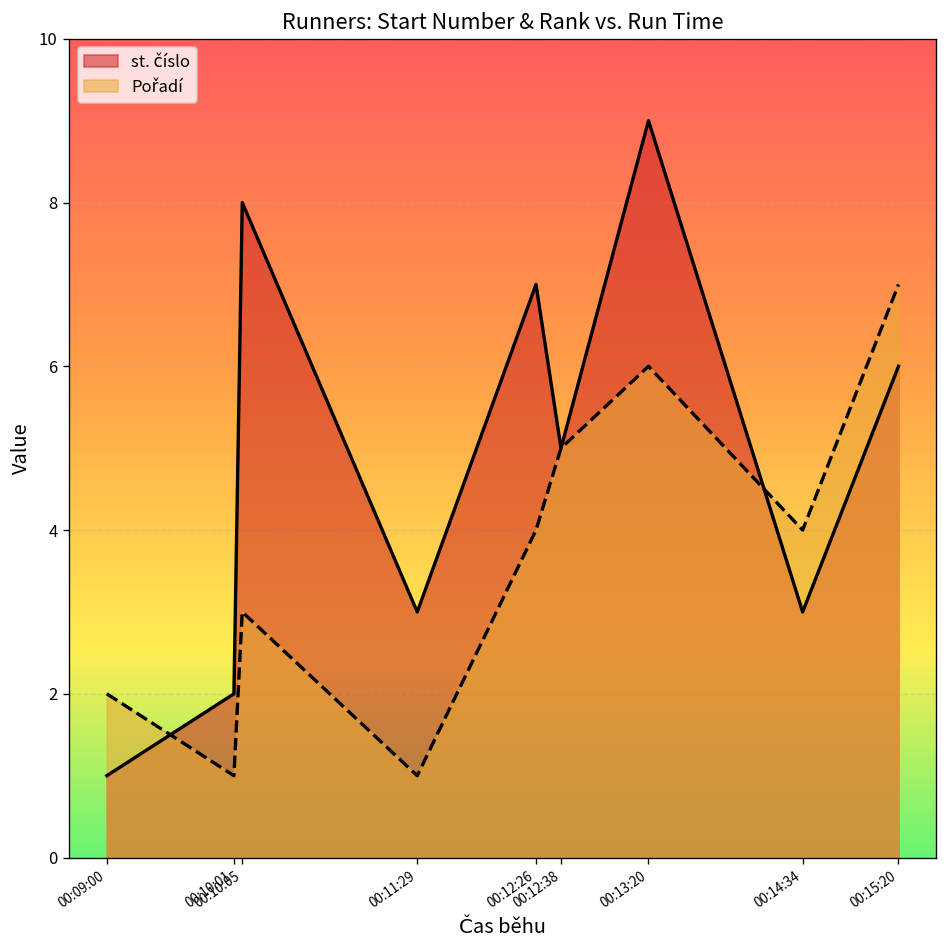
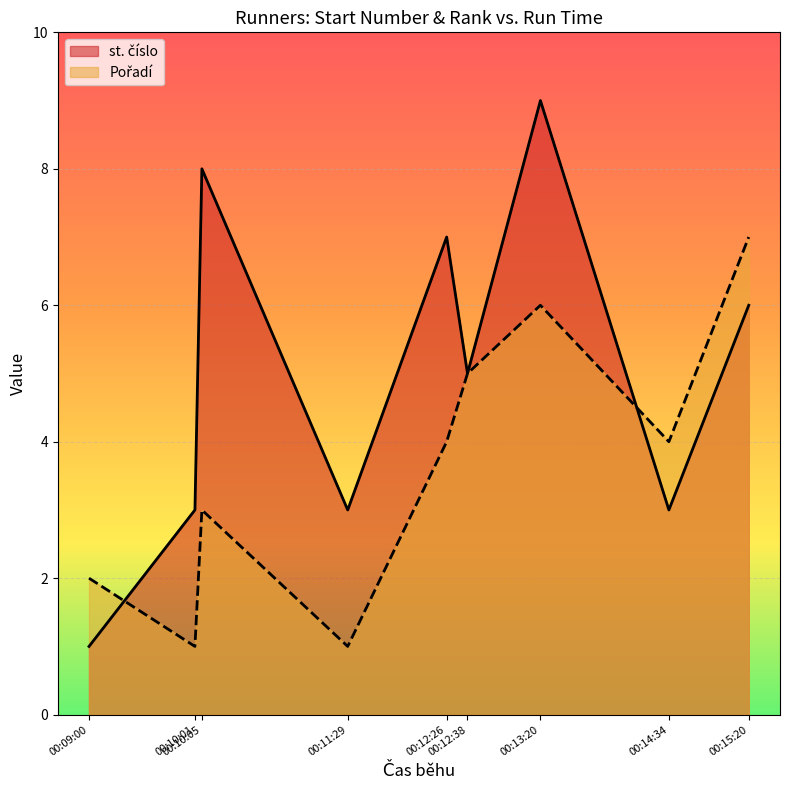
  {
    "st. číslo": {
      "00:09:00": 1,
-     "00:10:01": 2,
+     "00:10:01": 3,
      "00:10:05": 8,
      "00:11:29": 3,
      "00:12:26": 7,
      "00:13:20": 9,
      "00:14:34": 3,
      "00:15:20": 6
    },
    "Pořadí": {
      "00:09:00": 2,
      "00:10:01": 1,
      "00:10:05": 3,
      "00:11:29": 1,
      "00:12:26": 4,
      "00:13:20": 6,
      "00:14:34": 4,
      "00:15:20": 7
    }
  }
